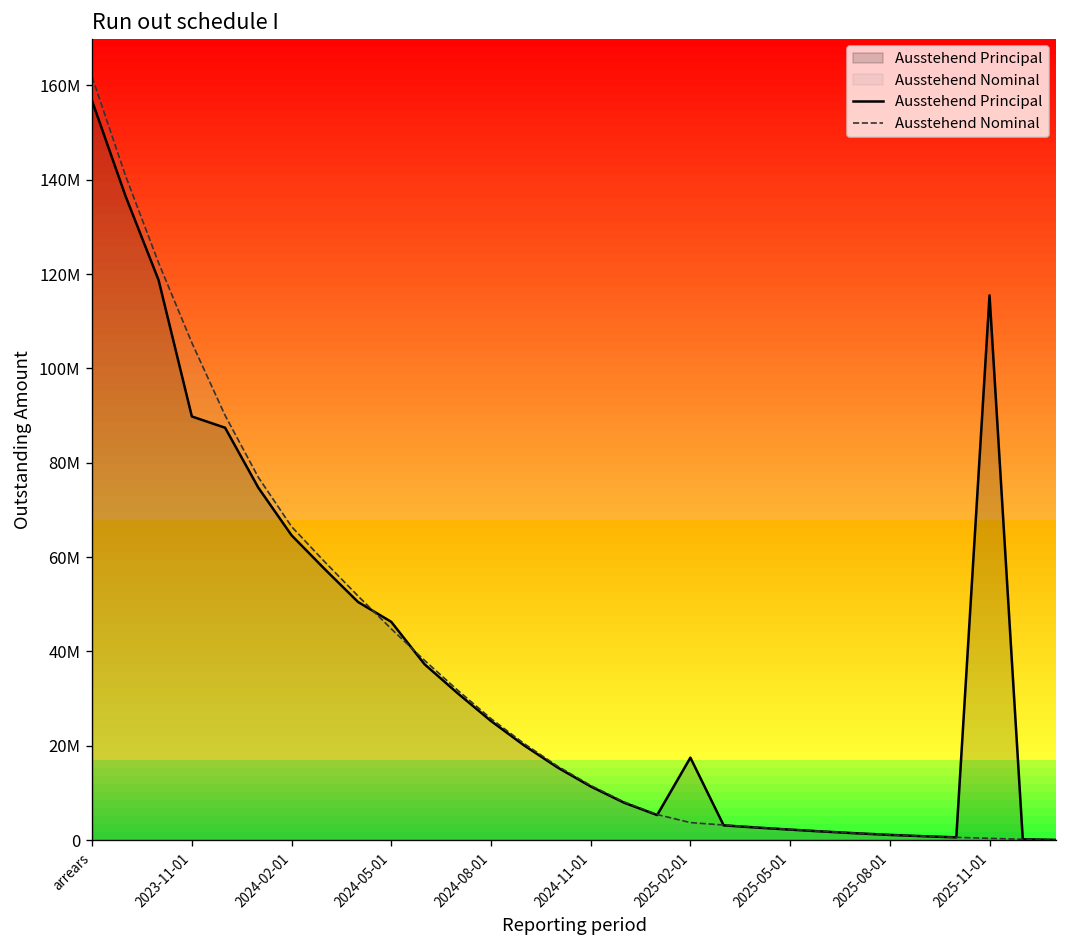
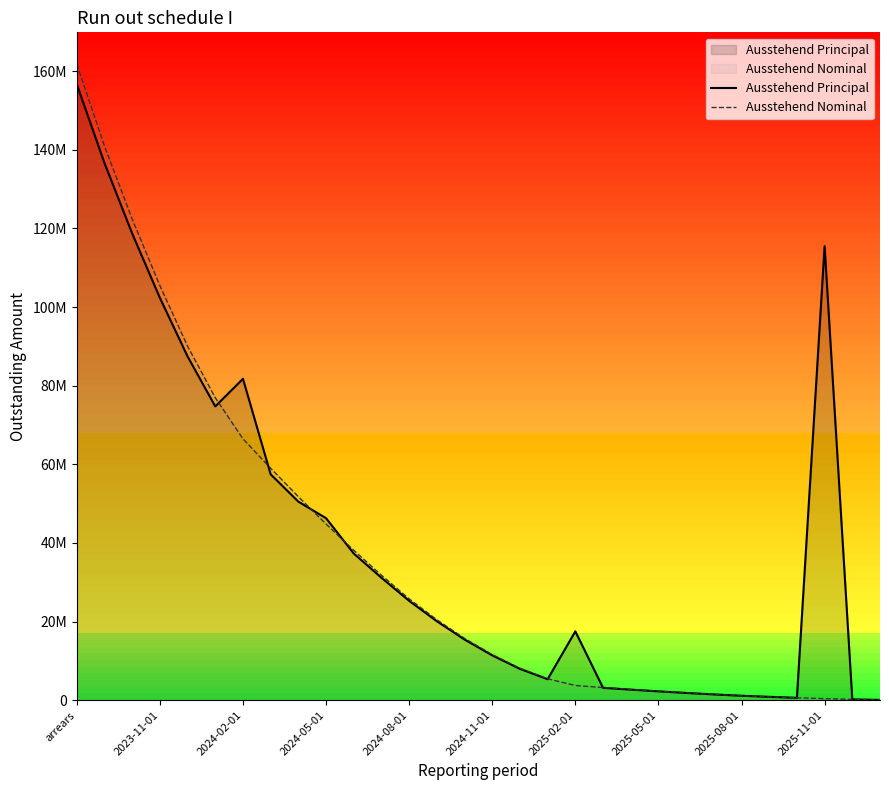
  {
    "Ausstehend Principal": {
-     "2023-11-01": 90000000,
-     "2024-02-01": 65000000,
+     "2023-11-01": 102000000,
+     "2024-02-01": 82000000,
      "2024-05-01": 46000000,
      "2025-02-01": 17000000,
      "2025-11-01": 115000000
    }
  }
